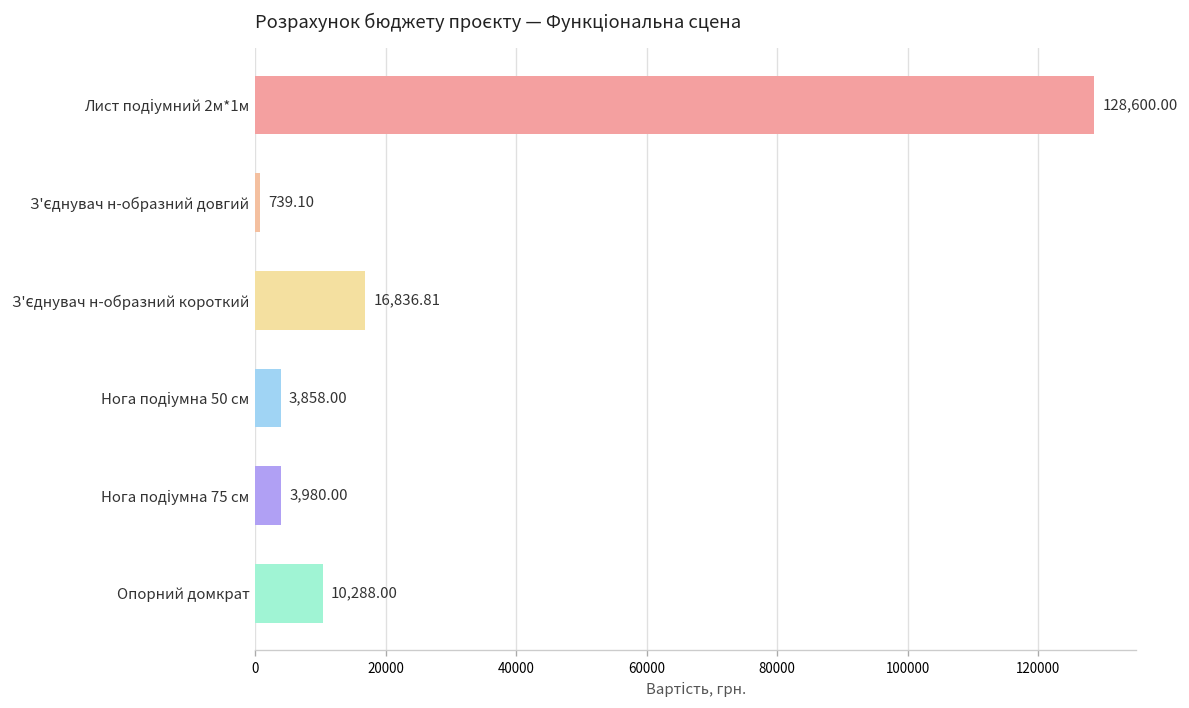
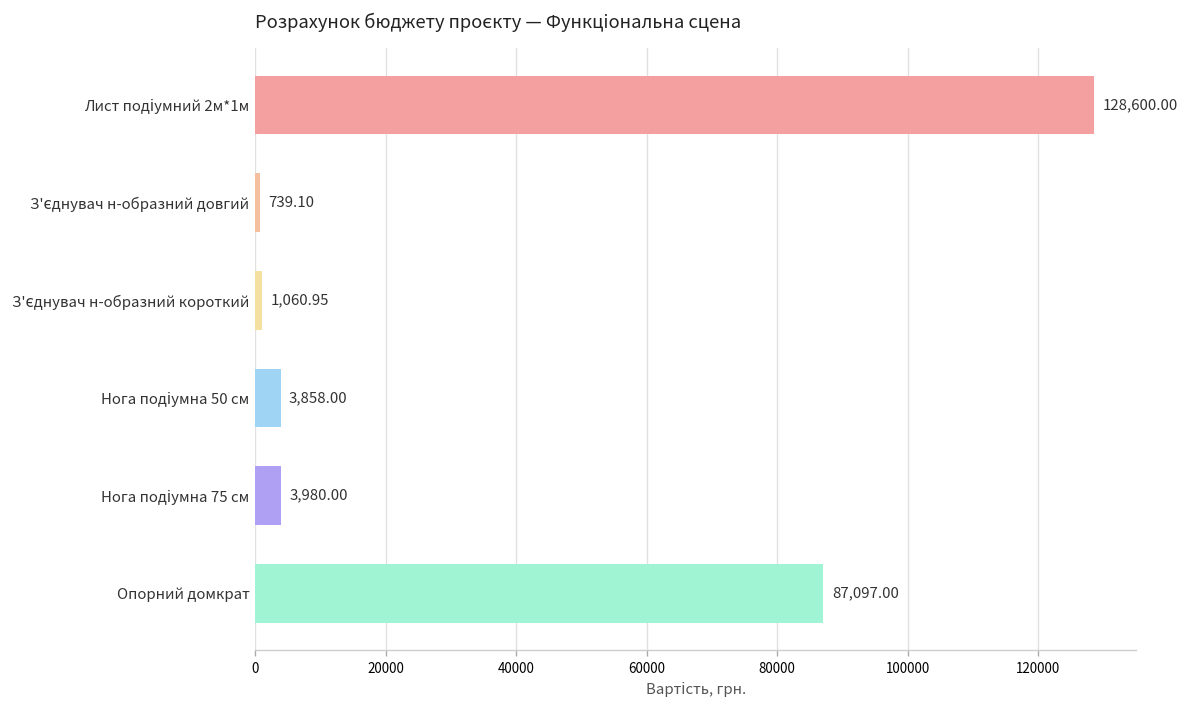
  {
    "Лист подіумний 2м*1м": "128,600.00",
    "З'єднувач н-образний довгий": "739.10",
-   "З'єднувач н-образний короткий": "16,836.81",
+   "З'єднувач н-образний короткий": "1,060.95",
    "Нога подіумна 50 см": "3,858.00",
    "Нога подіумна 75 см": "3,980.00",
-   "Опорний домкрат": "10,288.00"
+   "Опорний домкрат": "87,097.00"
  }
